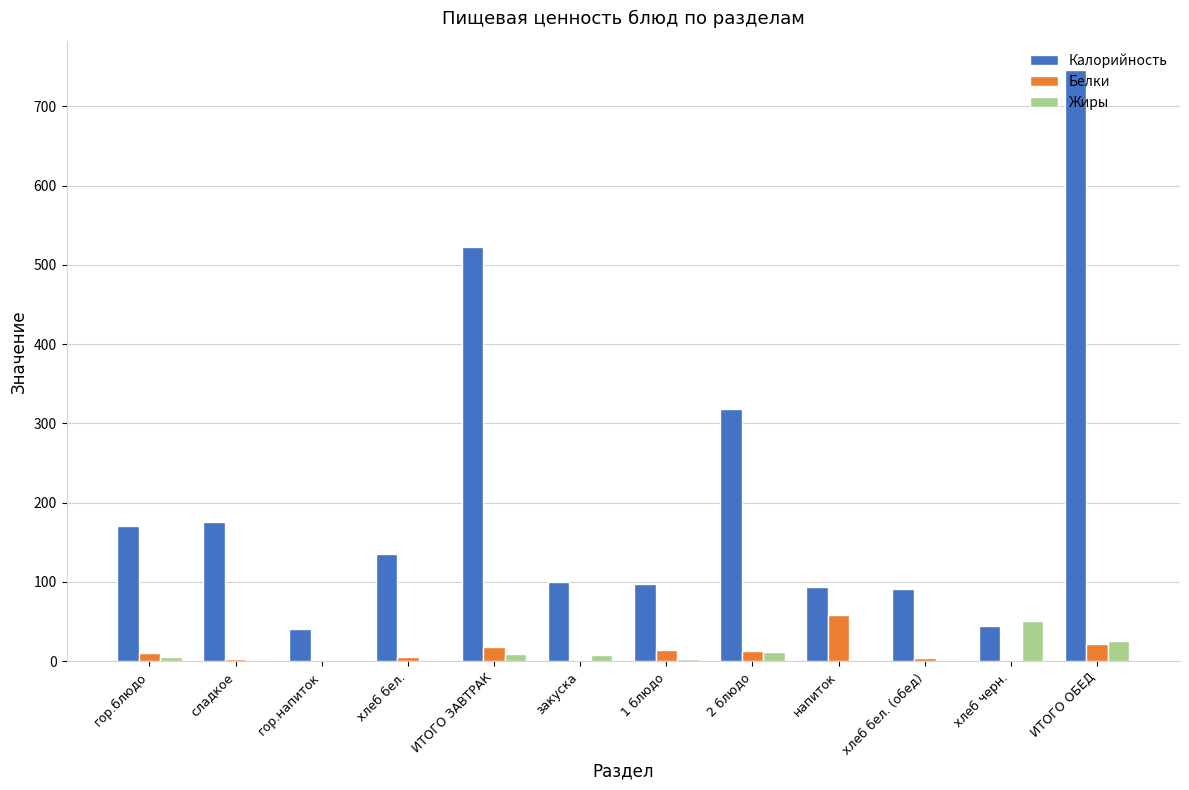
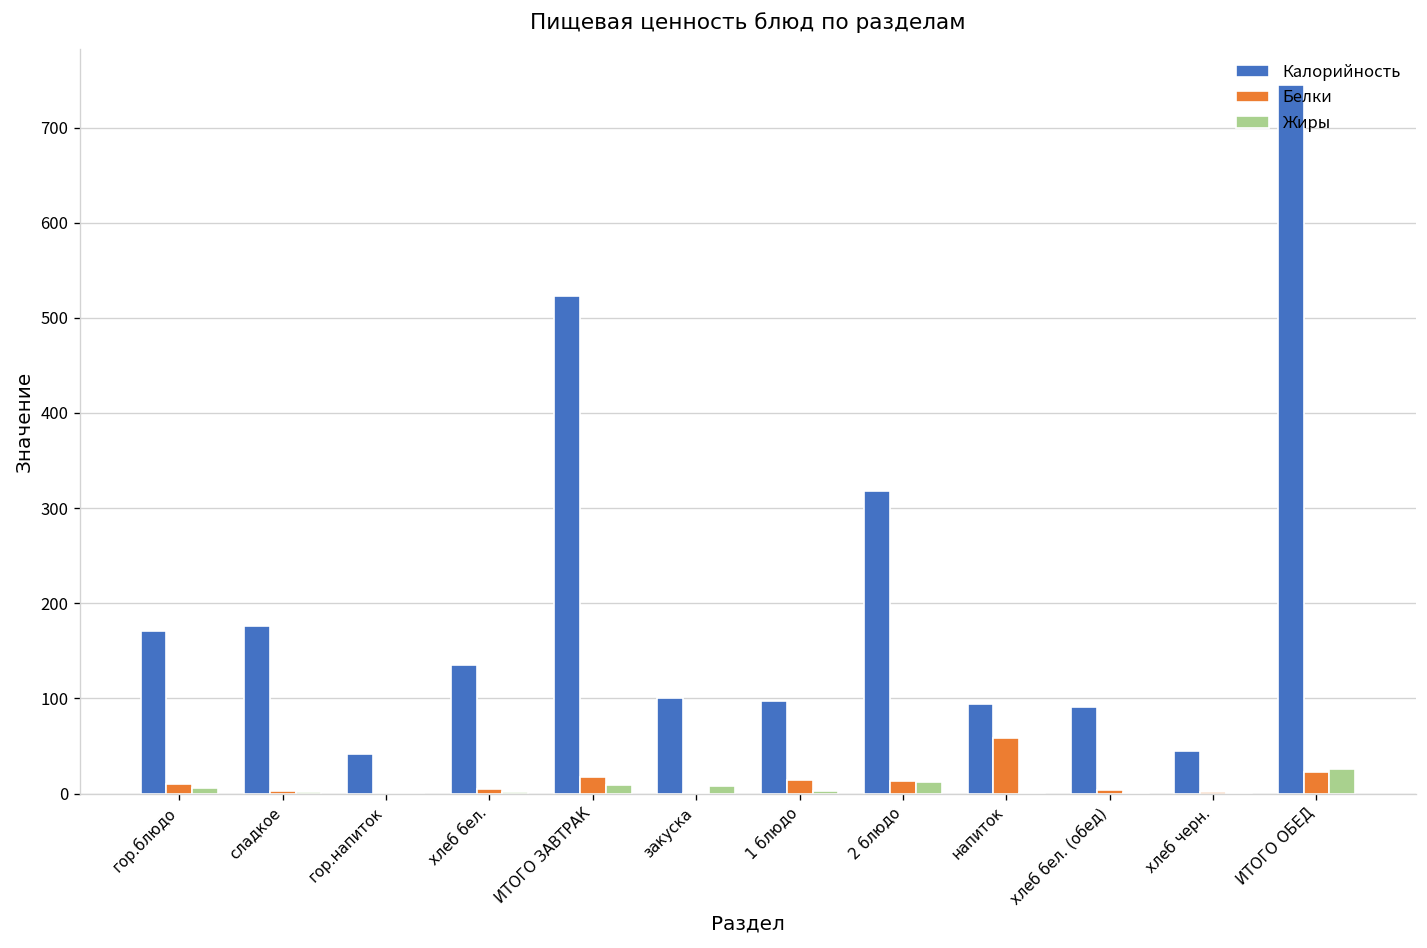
  {
    "Калорийность": {
      "гор.блюдо": 170,
      "сладкое": 180,
      "гор.напиток": 40,
      "хлеб бел.": 140,
      "ИТОГО ЗАВТРАК": 520,
      "закуска": 100,
      "1 блюдо": 100,
      "2 блюдо": 320,
      "напиток": 90,
      "хлеб бел. (обед)": 90,
      "хлеб черн.": 50,
      "ИТОГО ОБЕД": 750
    },
    "Белки": {
      "гор.блюдо": 10,
      "гор.напиток": 0,
      "хлеб бел.": 10,
      "ИТОГО ЗАВТРАК": 20,
      "1 блюдо": 10,
      "2 блюдо": 10,
      "напиток": 60,
      "хлеб бел. (обед)": 0,
      "ИТОГО ОБЕД": 20
    },
    "Жиры": {
      "гор.блюдо": 10,
      "гор.напиток": 0,
      "ИТОГО ЗАВТРАК": 10,
      "закуска": 10,
      "2 блюдо": 10,
-     "хлеб черн.": 50,
+     "хлеб черн.": 0,
      "ИТОГО ОБЕД": 30
    }
  }
